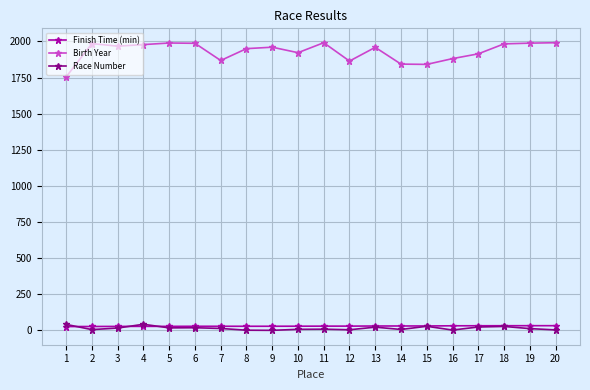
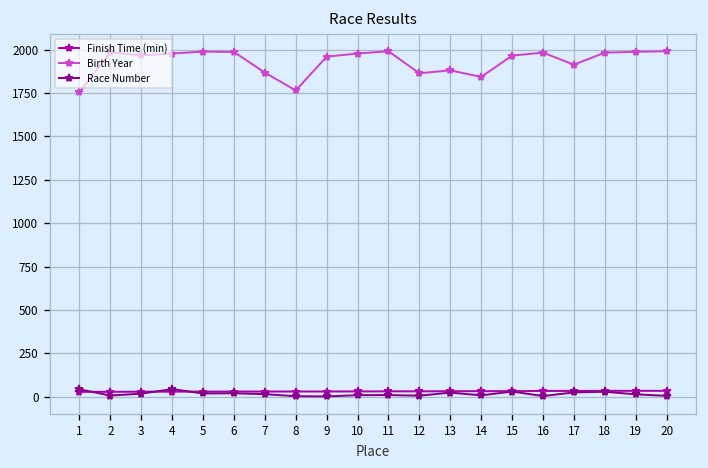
  {
    "Birth Year": {
      "1": 1760,
      "4": 1980,
      "5": 1990,
      "6": 1990,
      "7": 1870,
-     "8": 1950,
+     "8": 1770,
      "9": 1960,
-     "10": 1920,
+     "10": 1980,
      "11": 1990,
      "12": 1860,
-     "13": 1960,
+     "13": 1880,
      "14": 1840,
-     "15": 1840,
-     "16": 1880,
+     "15": 1970,
+     "16": 1980,
      "17": 1910,
      "18": 1980,
      "19": 1990,
      "20": 1990
    }
  }
